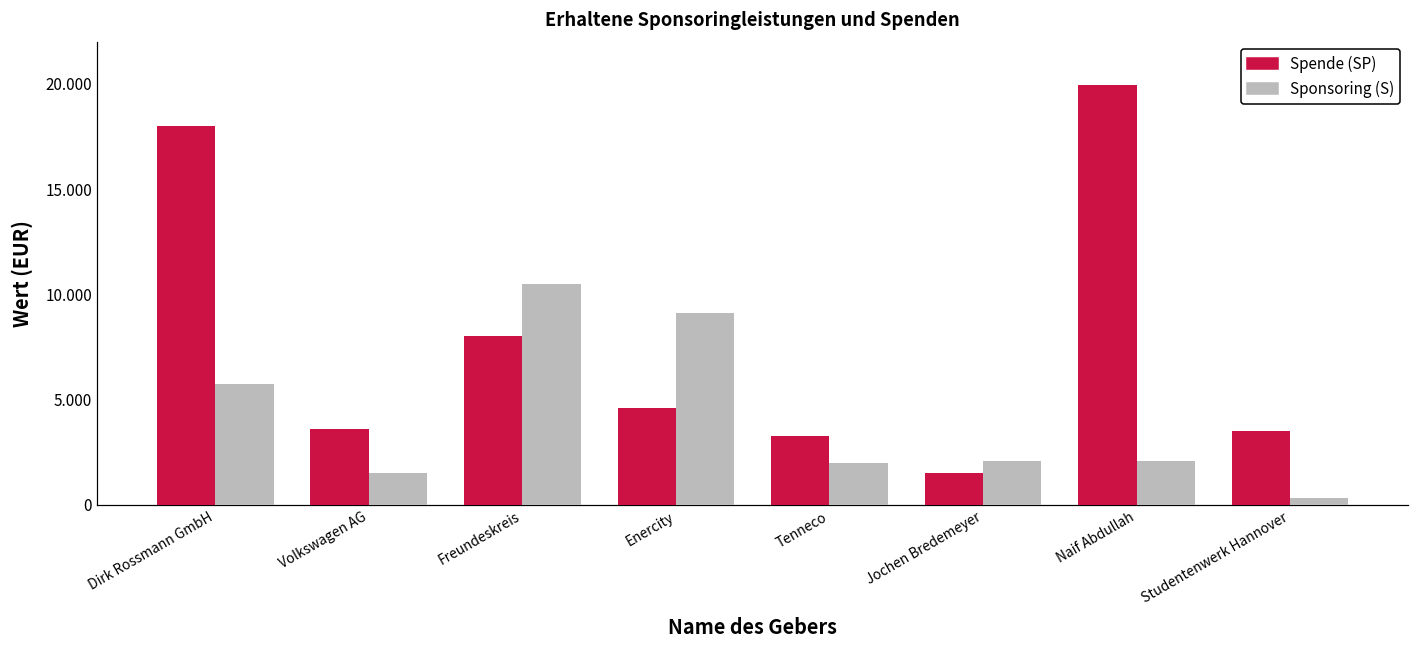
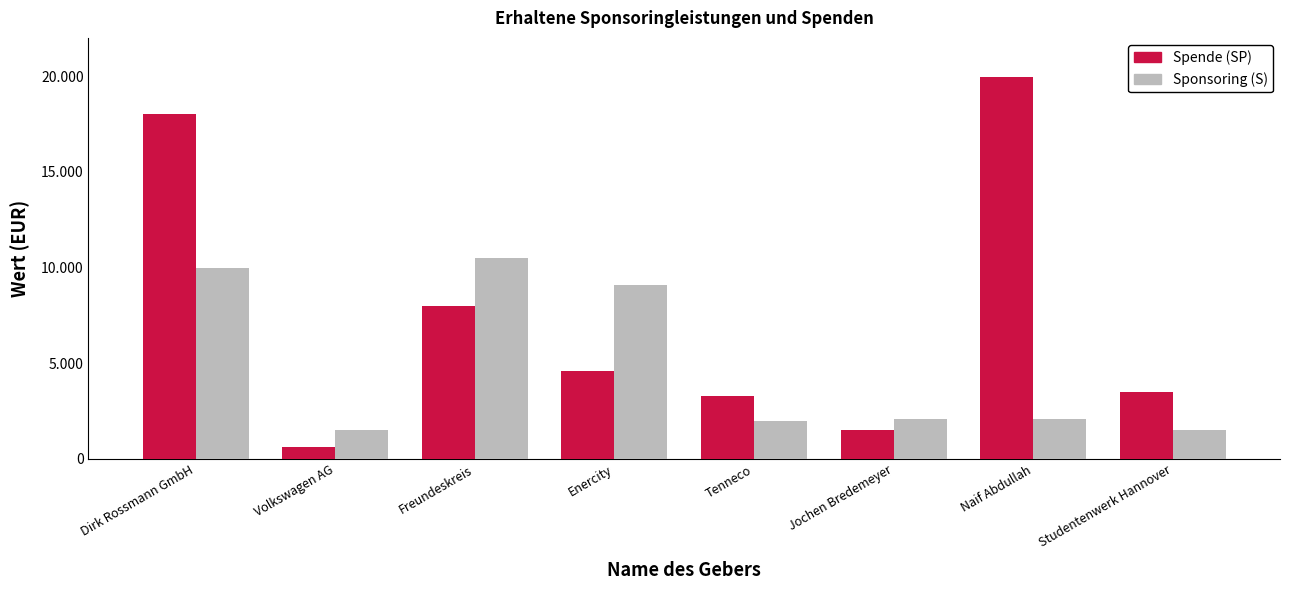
  {
    "Spende (SP)": {
      "Dirk Rossmann GmbH": 18.0,
-     "Volkswagen AG": 3.6,
+     "Volkswagen AG": 0.6,
      "Freundeskreis": 8.0,
      "Enercity": 4.6,
      "Tenneco": 3.3,
      "Jochen Bredemeyer": 1.5,
      "Naif Abdullah": 19.9,
      "Studentenwerk Hannover": 3.5
    },
    "Sponsoring (S)": {
-     "Dirk Rossmann GmbH": 5.7,
+     "Dirk Rossmann GmbH": 10.0,
      "Volkswagen AG": 1.5,
      "Freundeskreis": 10.5,
      "Enercity": 9.1,
      "Tenneco": 2.0,
      "Jochen Bredemeyer": 2.1,
      "Naif Abdullah": 2.1,
-     "Studentenwerk Hannover": 0.3
+     "Studentenwerk Hannover": 1.5
    }
  }
